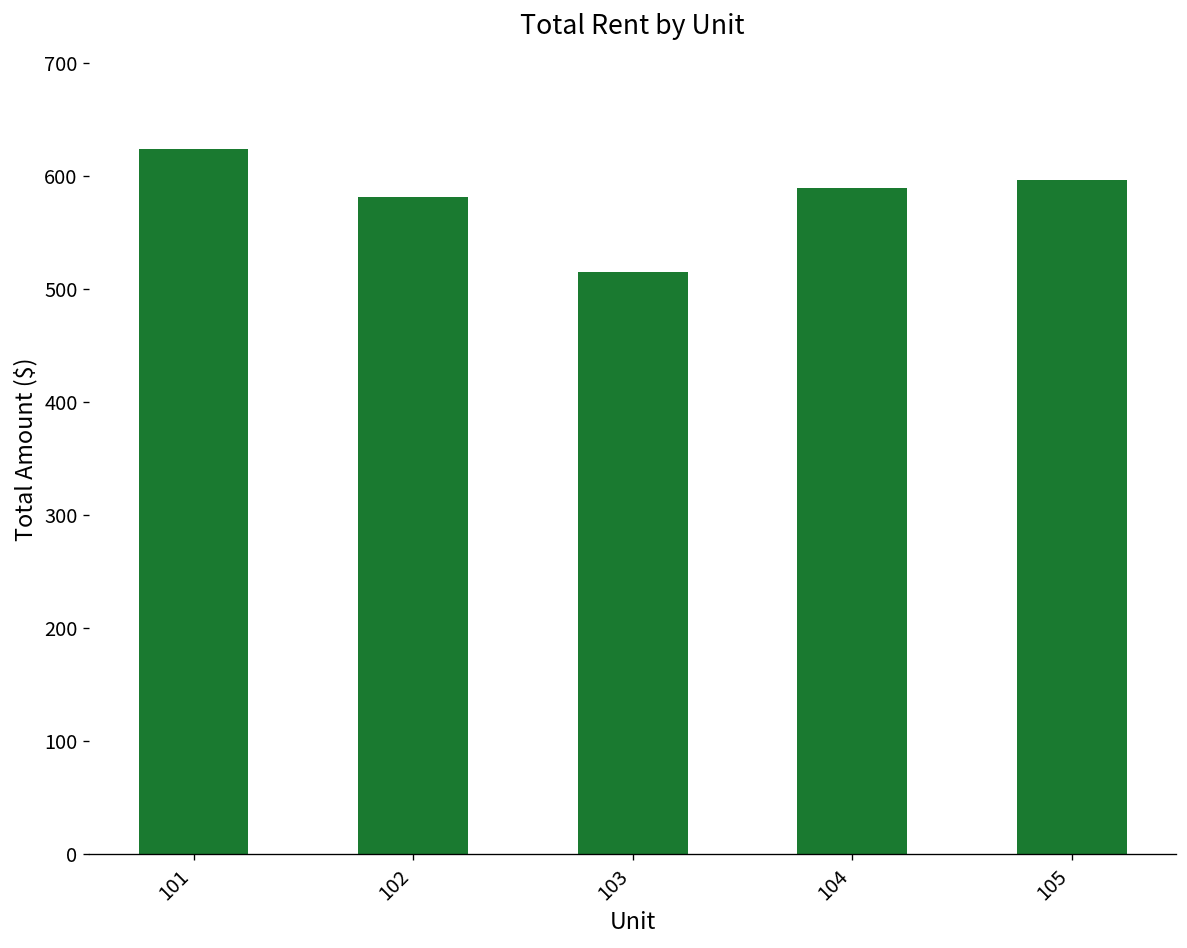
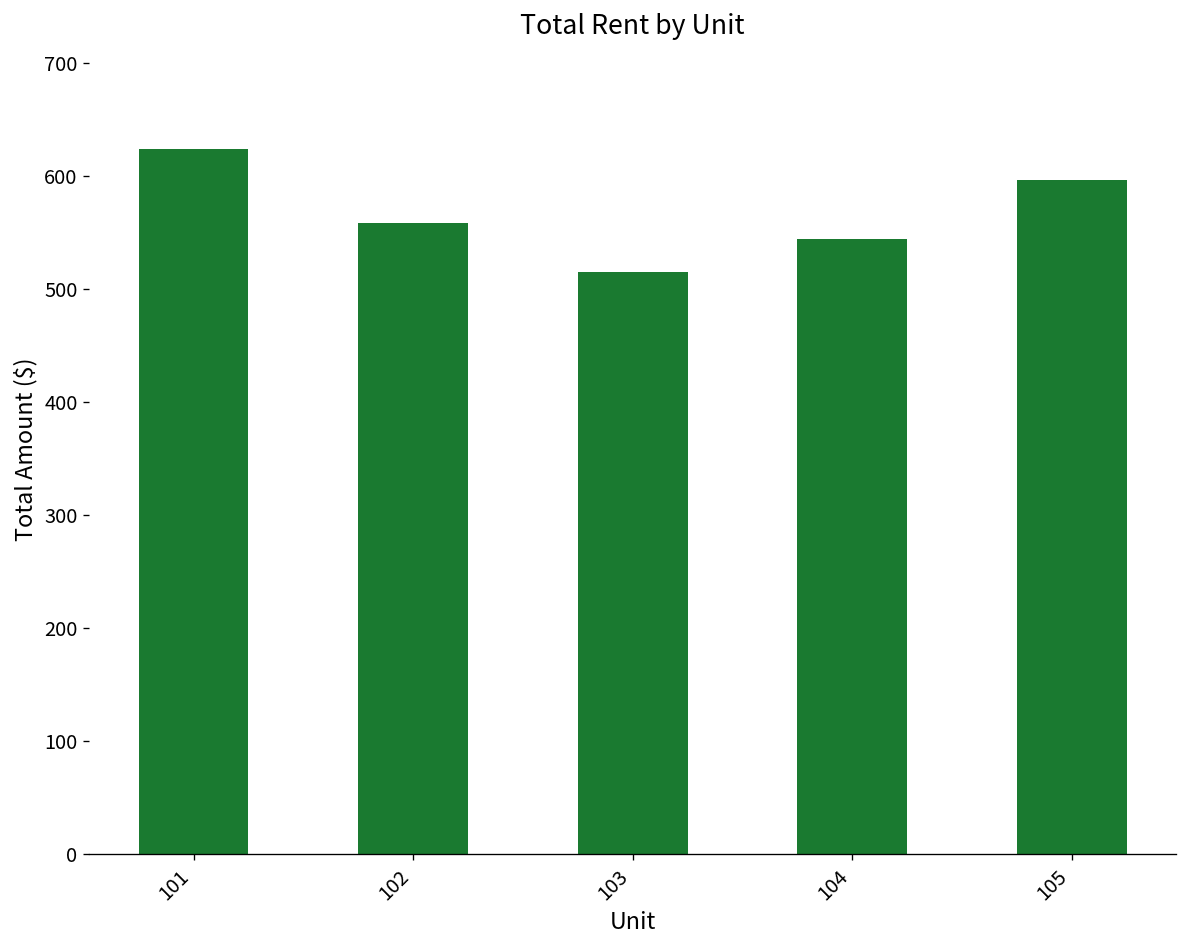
  {
    "101": 620,
-   "102": 580,
+   "102": 560,
    "103": 510,
-   "104": 590,
+   "104": 540,
    "105": 600
  }
